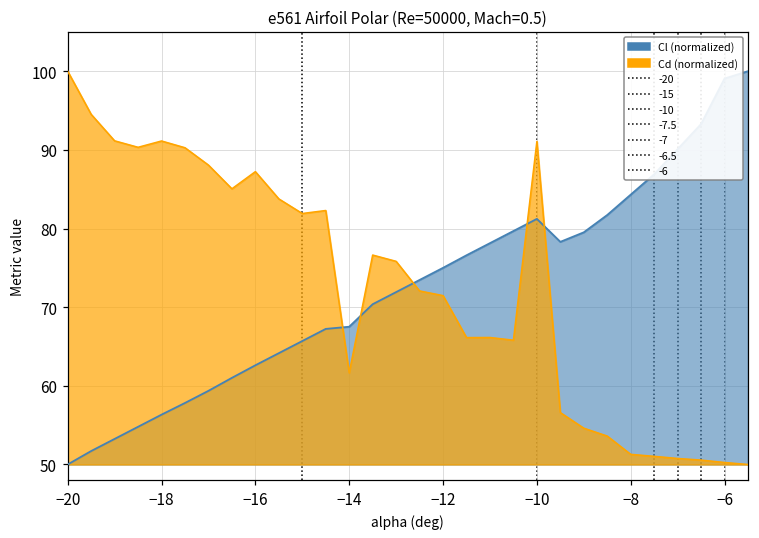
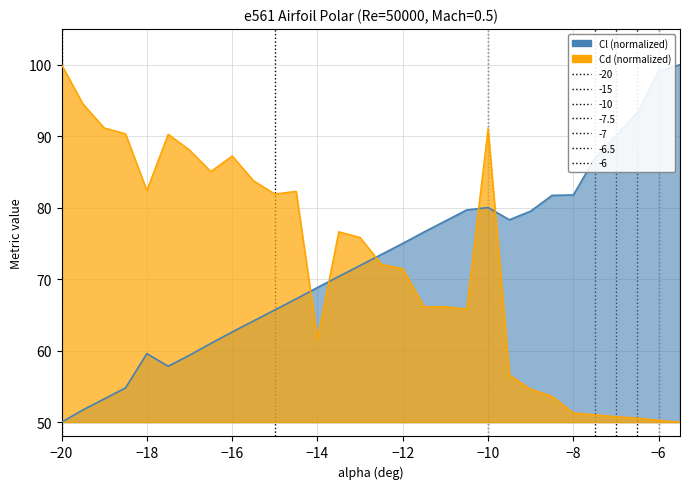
  {
    "Cl (normalized)": {
      "−20": 50,
-     "−18": 56,
+     "−18": 60,
      "−16": 63,
-     "−14": 68,
+     "−14": 69,
      "−12": 75,
-     "−10": 81,
-     "−8": 84
+     "−10": 80,
+     "−8": 82
    },
    "Cd (normalized)": {
      "−20": 100,
-     "−18": 91,
+     "−18": 82,
      "−16": 87,
      "−14": 62,
      "−12": 71,
      "−10": 91,
      "−8": 51,
      "−6": 50
    }
  }
